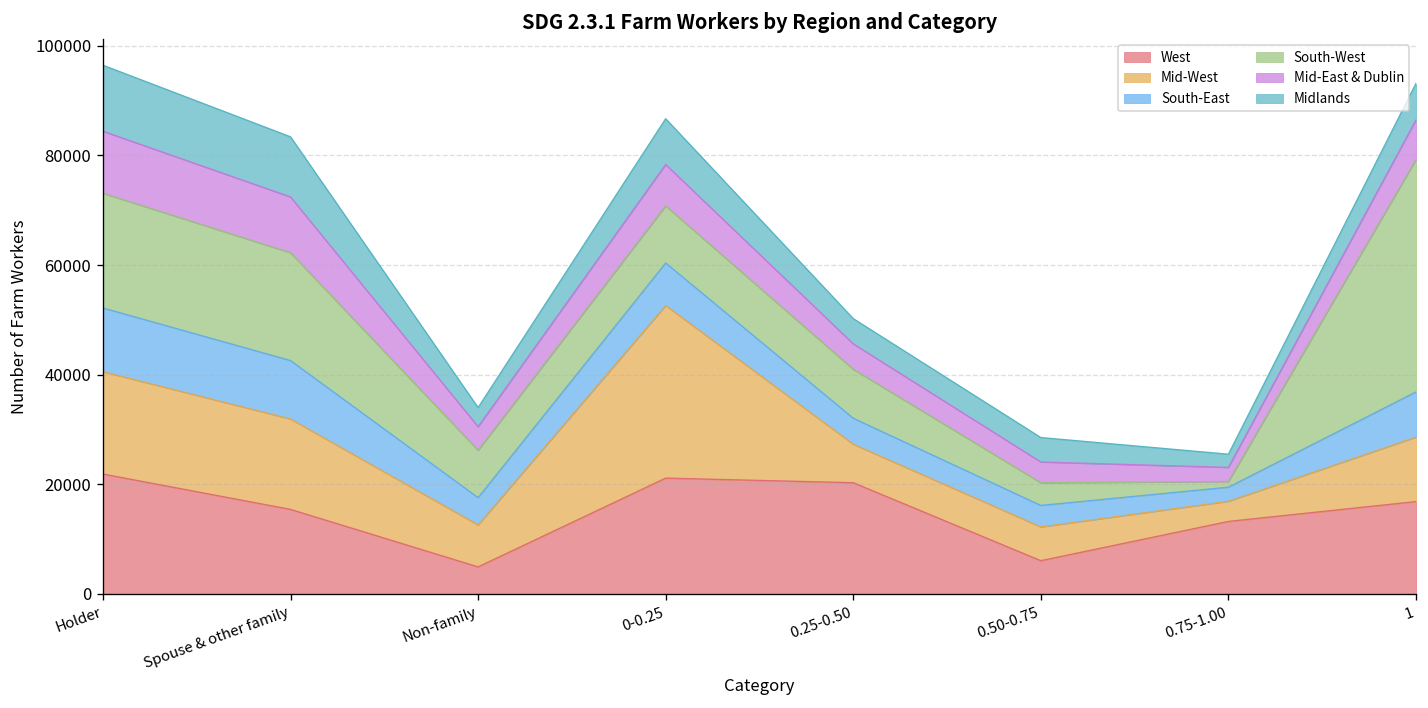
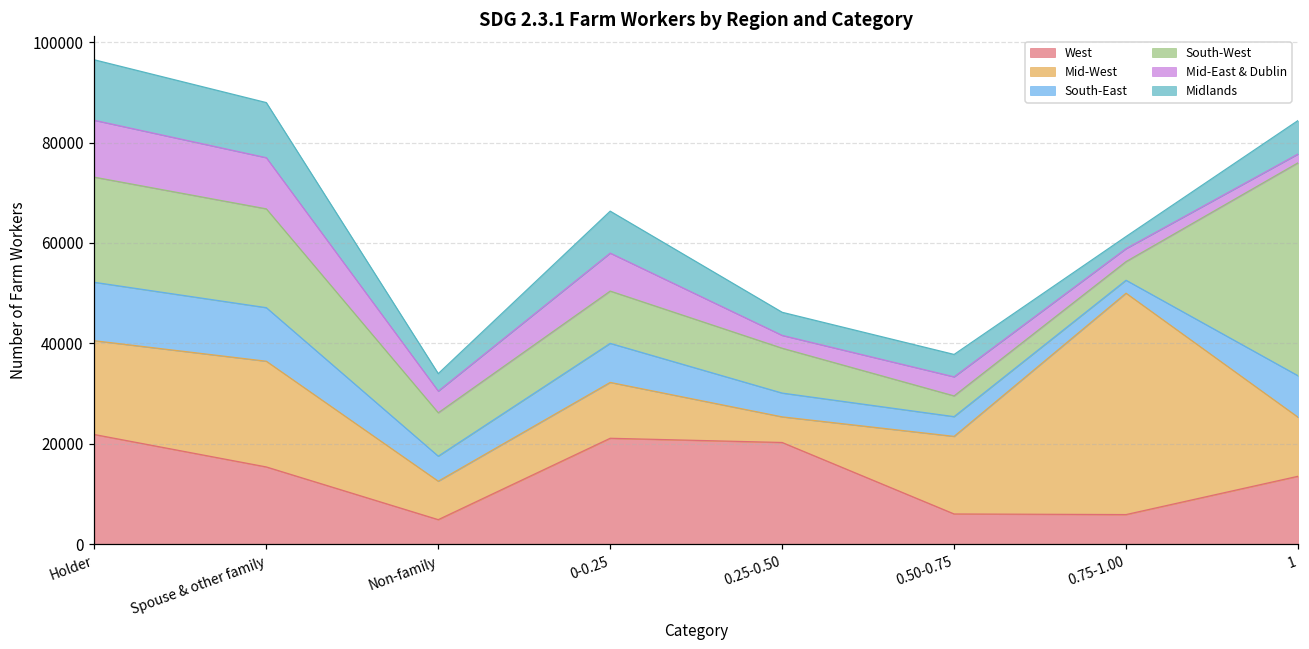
  {
    "West": {
      "Holder": 22000,
      "Spouse & other family": 15000,
      "Non-family": 5000,
      "0-0.25": 21000,
      "0.25-0.50": 20000,
      "0.50-0.75": 6000,
-     "0.75-1.00": 13000,
-     "1": 17000
+     "0.75-1.00": 6000,
+     "1": 14000
    },
    "Mid-West": {
      "Holder": 19000,
-     "Spouse & other family": 16000,
+     "Spouse & other family": 21000,
      "Non-family": 8000,
-     "0-0.25": 31000,
-     "0.25-0.50": 7000,
-     "0.50-0.75": 6000,
-     "0.75-1.00": 4000,
+     "0-0.25": 11000,
+     "0.25-0.50": 5000,
+     "0.50-0.75": 15000,
+     "0.75-1.00": 44000,
      "1": 12000
    },
    "South-West": {
      "Holder": 21000,
      "Spouse & other family": 20000,
      "Non-family": 9000,
      "0-0.25": 10000,
      "0.25-0.50": 9000,
      "0.50-0.75": 4000,
-     "0.75-1.00": 1000,
+     "0.75-1.00": 4000,
      "1": 42000
    },
    "Mid-East & Dublin": {
      "Holder": 11000,
      "Spouse & other family": 10000,
      "Non-family": 4000,
      "0-0.25": 8000,
-     "0.25-0.50": 5000,
+     "0.25-0.50": 3000,
      "0.50-0.75": 4000,
      "0.75-1.00": 3000,
-     "1": 7000
+     "1": 2000
    }
  }
